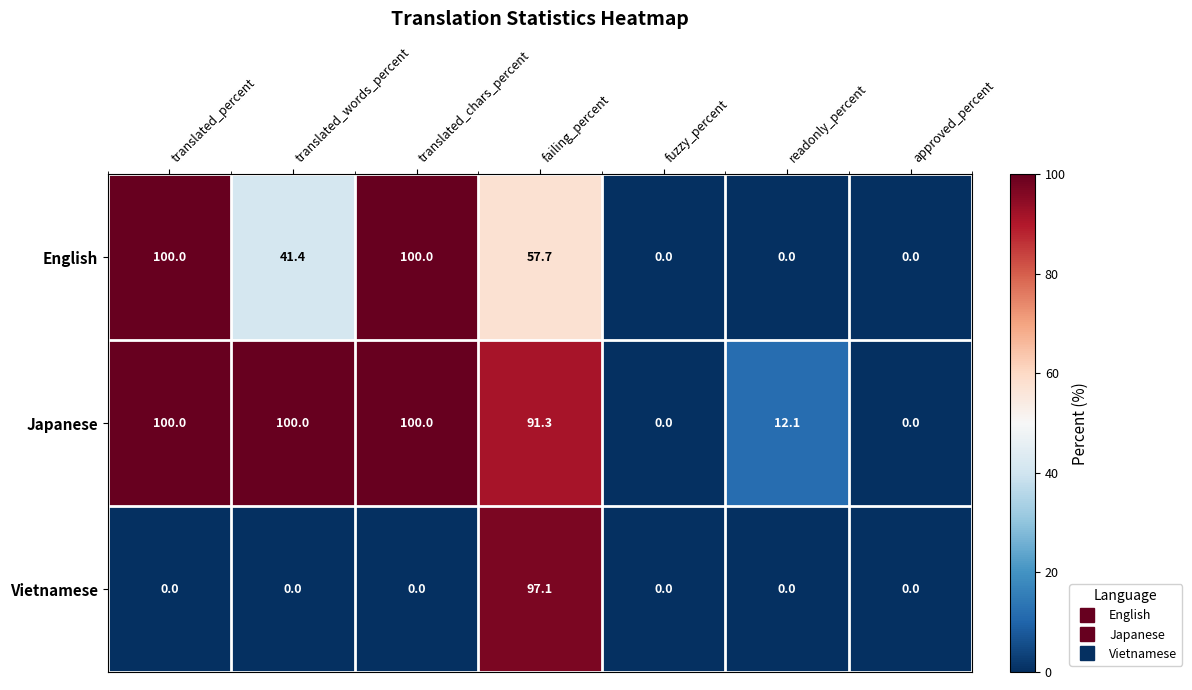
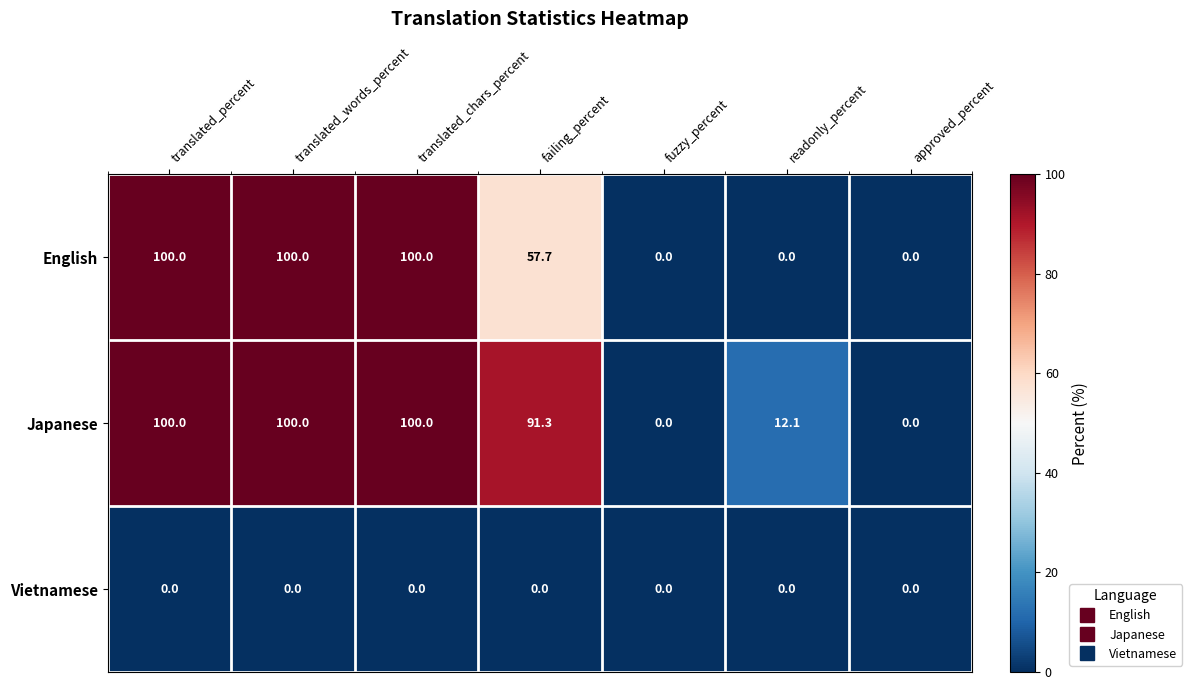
  {
    "English": {
      "translated_percent": 100.0,
-     "translated_words_percent": 41.4,
+     "translated_words_percent": 100.0,
      "translated_chars_percent": 100.0,
      "failing_percent": 57.7,
      "fuzzy_percent": 0.0,
      "readonly_percent": 0.0,
      "approved_percent": 0.0
    },
    "Japanese": {
      "translated_percent": 100.0,
      "translated_words_percent": 100.0,
      "translated_chars_percent": 100.0,
      "failing_percent": 91.3,
      "fuzzy_percent": 0.0,
      "readonly_percent": 12.1,
      "approved_percent": 0.0
    },
    "Vietnamese": {
      "translated_percent": 0.0,
      "translated_words_percent": 0.0,
      "translated_chars_percent": 0.0,
-     "failing_percent": 97.1,
+     "failing_percent": 0.0,
      "fuzzy_percent": 0.0,
      "readonly_percent": 0.0,
      "approved_percent": 0.0
    }
  }
